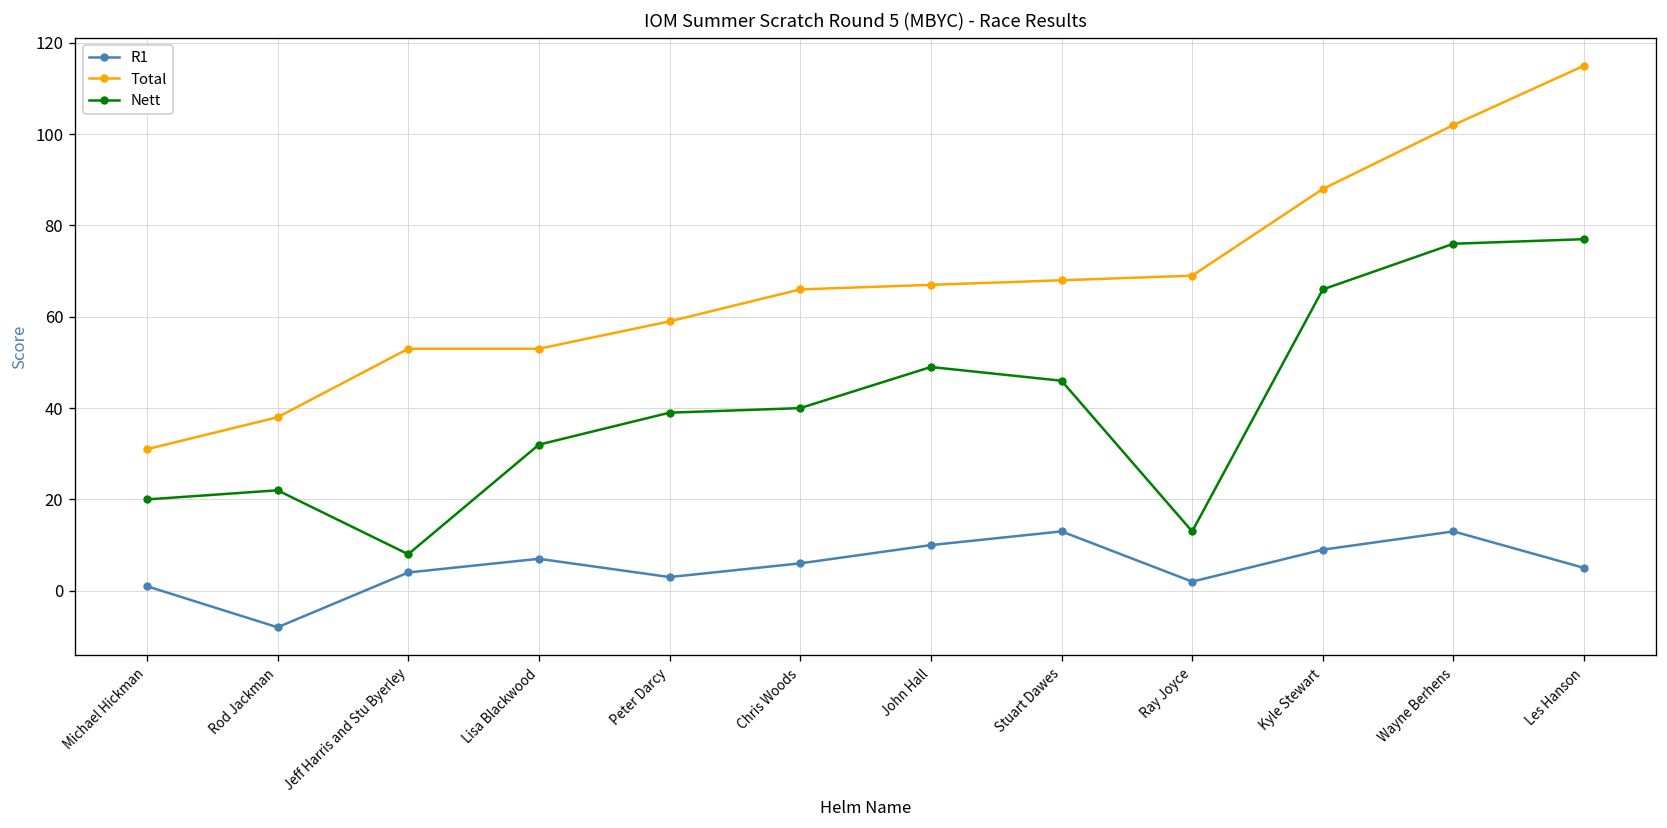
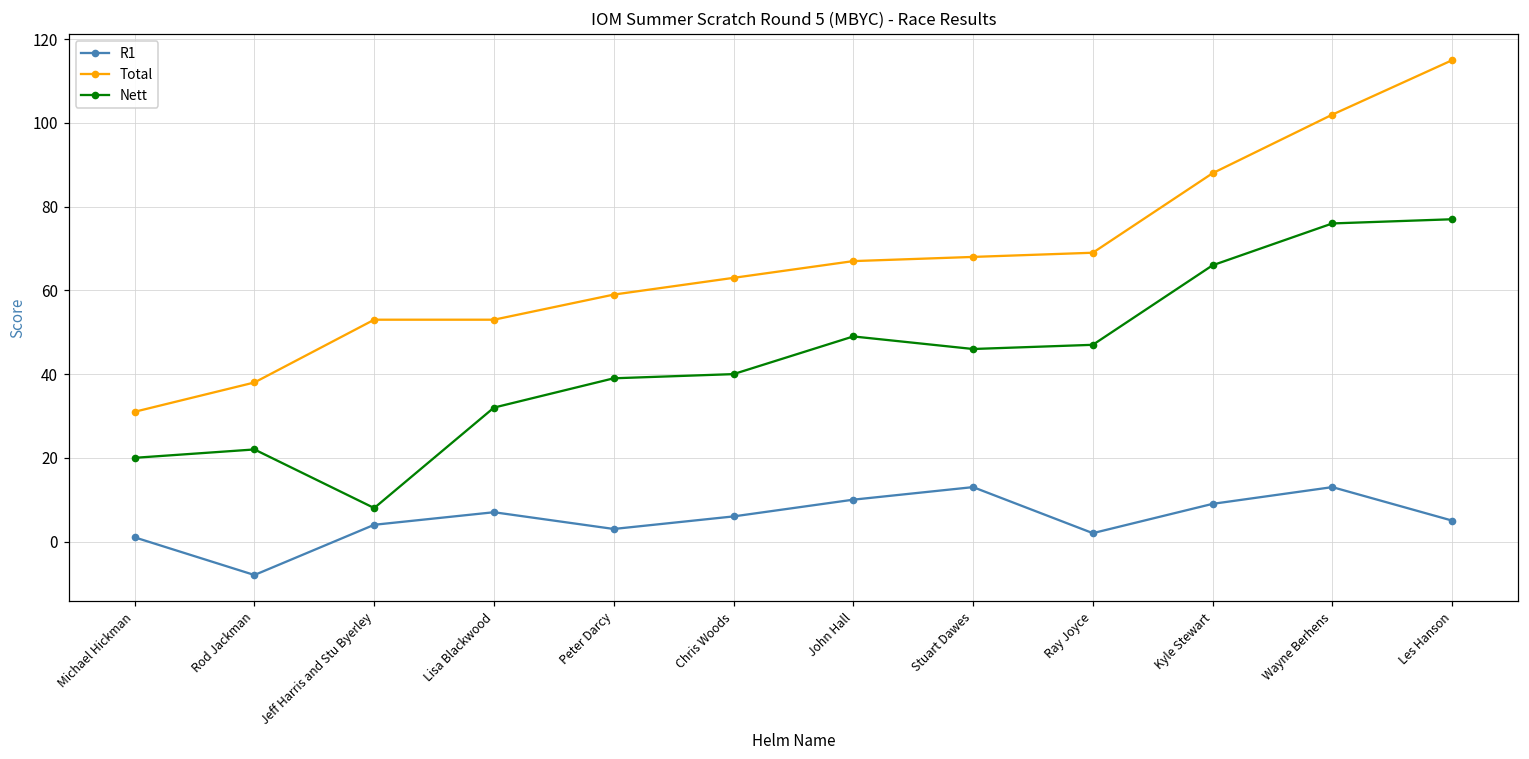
  {
    "R1": {
      "Michael Hickman": 1,
      "Rod Jackman": -8,
      "Jeff Harris and Stu Byerley": 4,
      "Lisa Blackwood": 7,
      "Peter Darcy": 3,
      "Chris Woods": 6,
      "John Hall": 10,
      "Stuart Dawes": 13,
      "Ray Joyce": 2,
      "Kyle Stewart": 9,
      "Wayne Berhens": 13,
      "Les Hanson": 5
    },
    "Total": {
      "Michael Hickman": 31,
      "Rod Jackman": 38,
      "Jeff Harris and Stu Byerley": 53,
      "Lisa Blackwood": 53,
      "Peter Darcy": 59,
-     "Chris Woods": 66,
+     "Chris Woods": 63,
      "John Hall": 67,
      "Stuart Dawes": 68,
      "Ray Joyce": 69,
      "Kyle Stewart": 88,
      "Wayne Berhens": 102,
      "Les Hanson": 115
    },
    "Nett": {
      "Michael Hickman": 20,
      "Rod Jackman": 22,
      "Jeff Harris and Stu Byerley": 8,
      "Lisa Blackwood": 32,
      "Peter Darcy": 39,
      "Chris Woods": 40,
      "John Hall": 49,
      "Stuart Dawes": 46,
-     "Ray Joyce": 13,
+     "Ray Joyce": 47,
      "Kyle Stewart": 66,
      "Wayne Berhens": 76,
      "Les Hanson": 77
    }
  }
